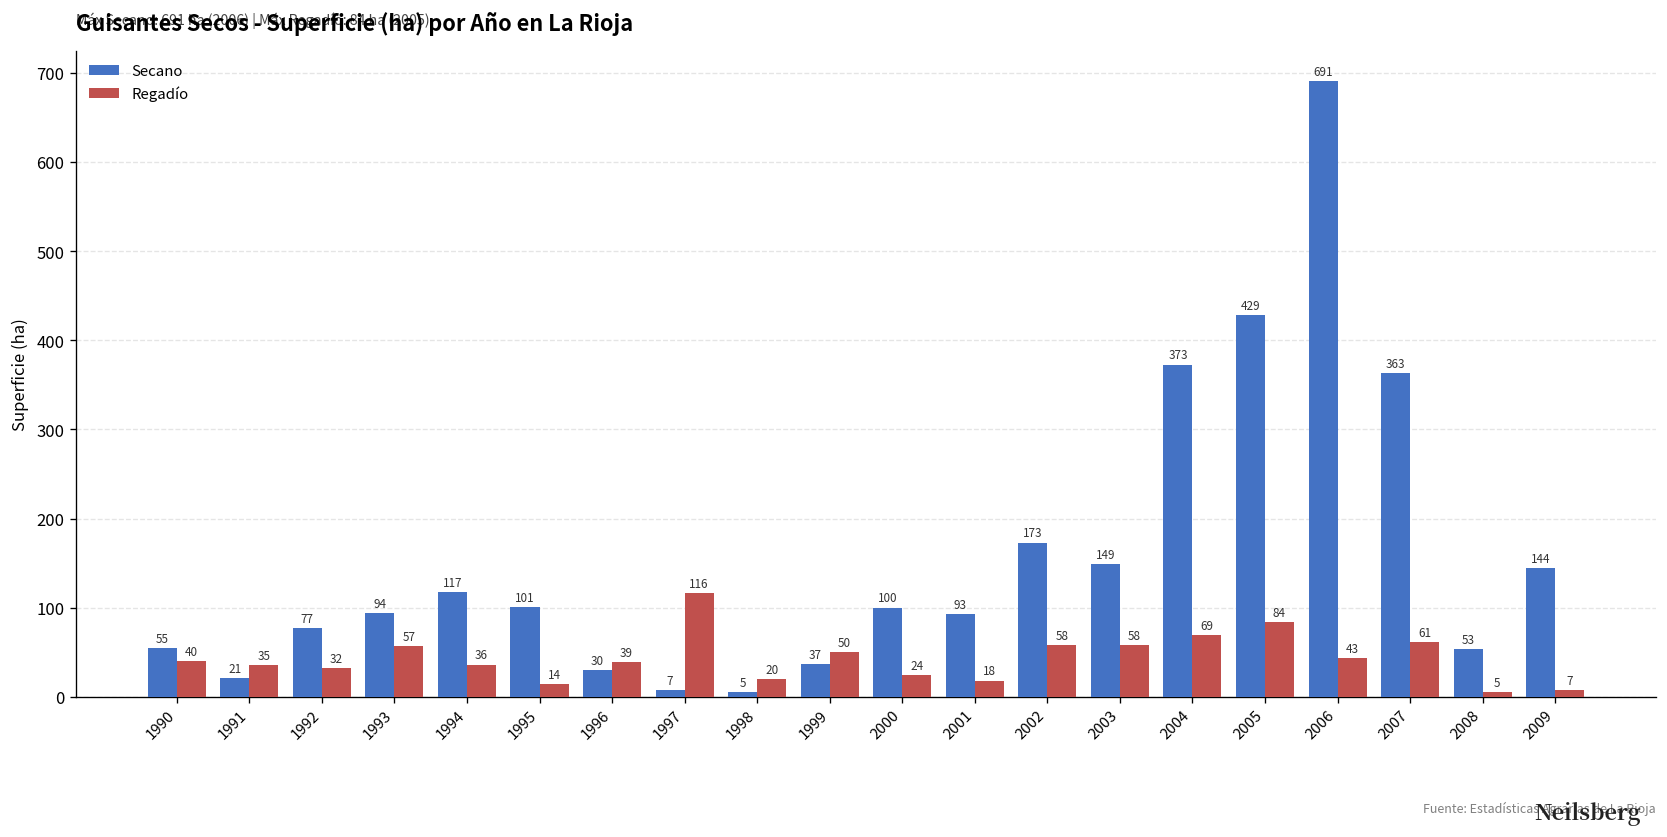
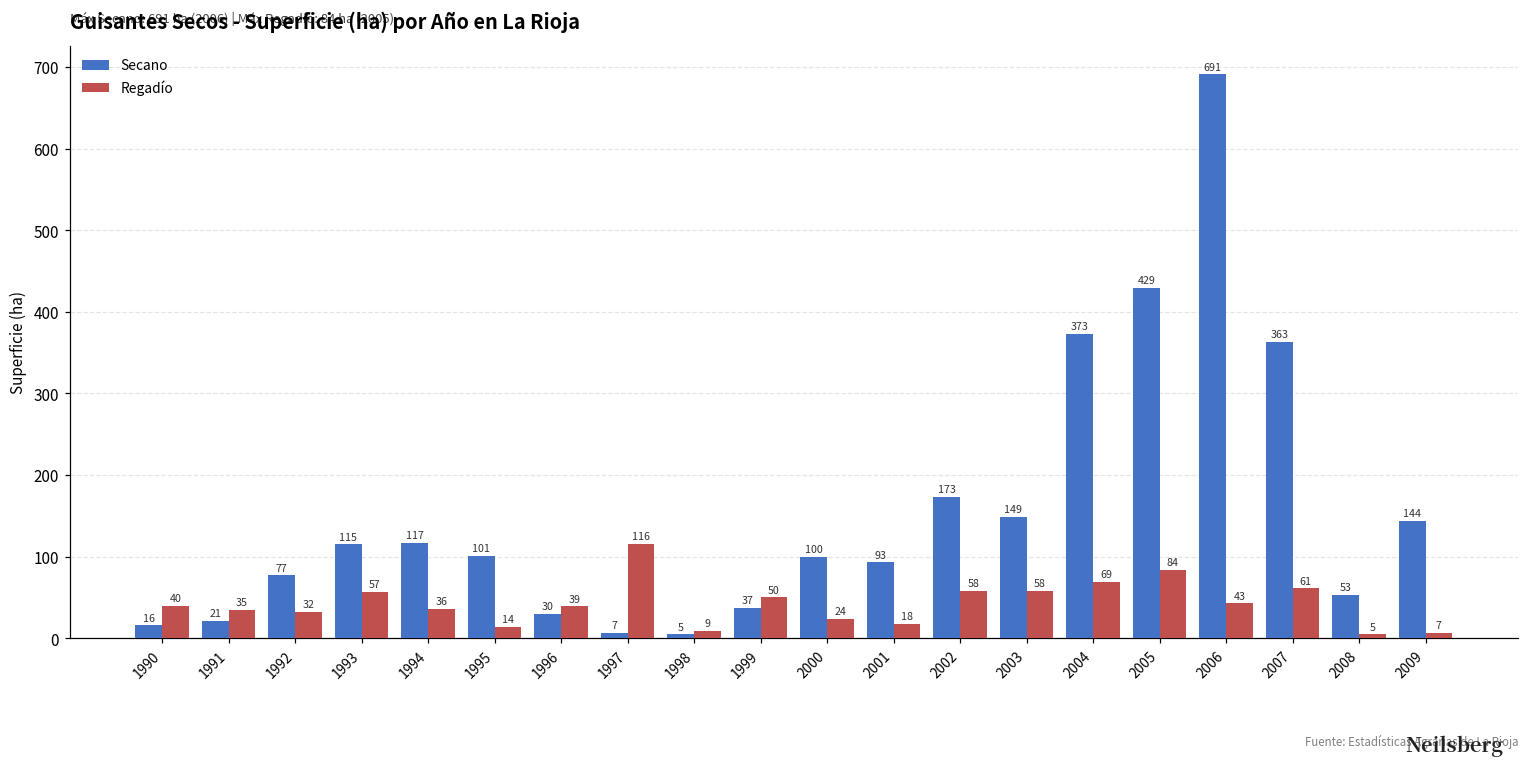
  {
    "Secano": {
-     "1990": 55,
+     "1990": 16,
      "1991": 21,
      "1992": 77,
-     "1993": 94,
+     "1993": 115,
      "1994": 117,
      "1995": 101,
      "1996": 30,
      "1997": 7,
      "1998": 5,
      "1999": 37,
      "2000": 100,
      "2001": 93,
      "2002": 173,
      "2003": 149,
      "2004": 373,
      "2005": 429,
      "2006": 691,
      "2007": 363,
      "2008": 53,
      "2009": 144
    },
    "Regadío": {
      "1990": 40,
      "1991": 35,
      "1992": 32,
      "1993": 57,
      "1994": 36,
      "1995": 14,
      "1996": 39,
      "1997": 116,
-     "1998": 20,
+     "1998": 9,
      "1999": 50,
      "2000": 24,
      "2001": 18,
      "2002": 58,
      "2003": 58,
      "2004": 69,
      "2005": 84,
      "2006": 43,
      "2007": 61,
      "2008": 5,
      "2009": 7
    }
  }
